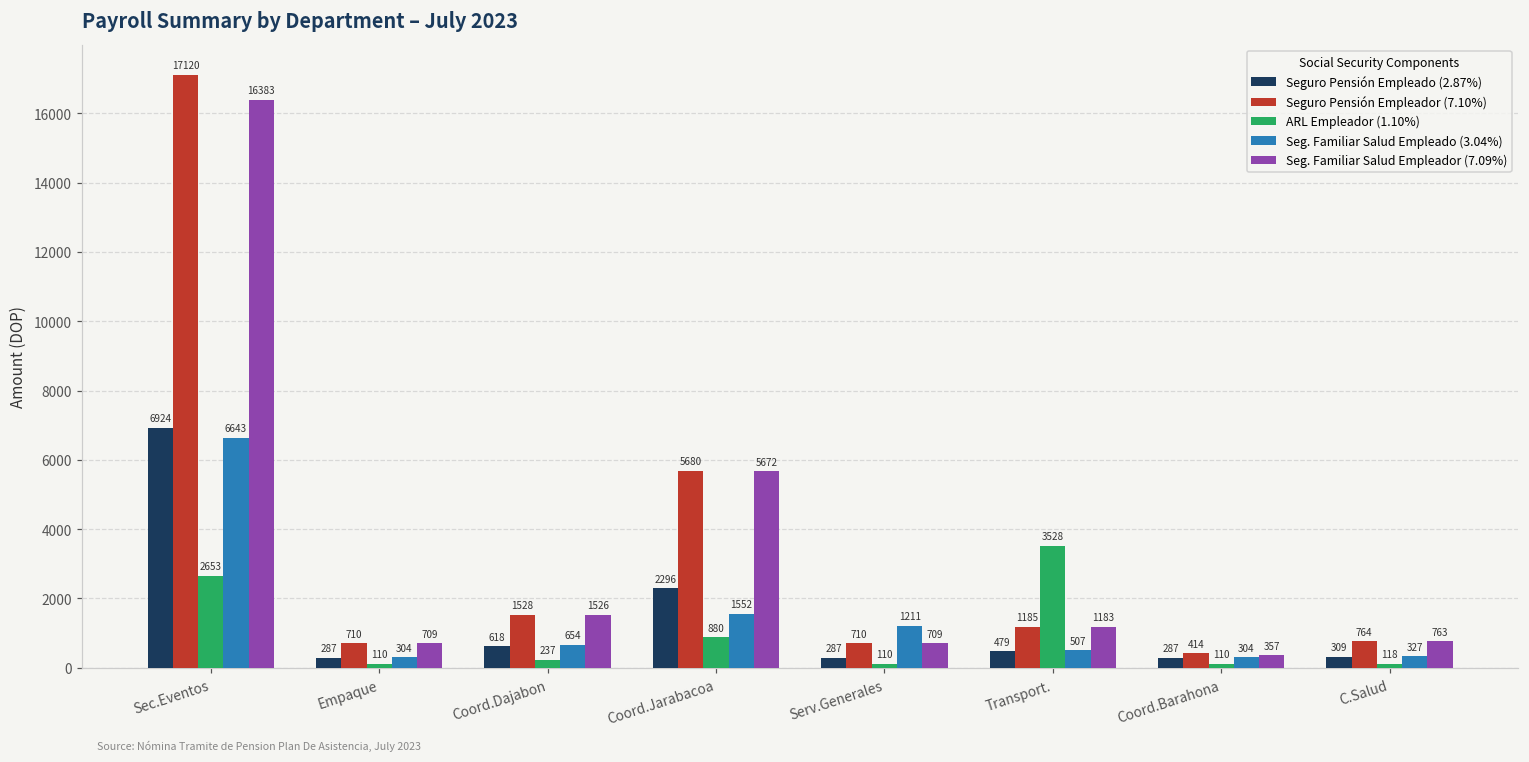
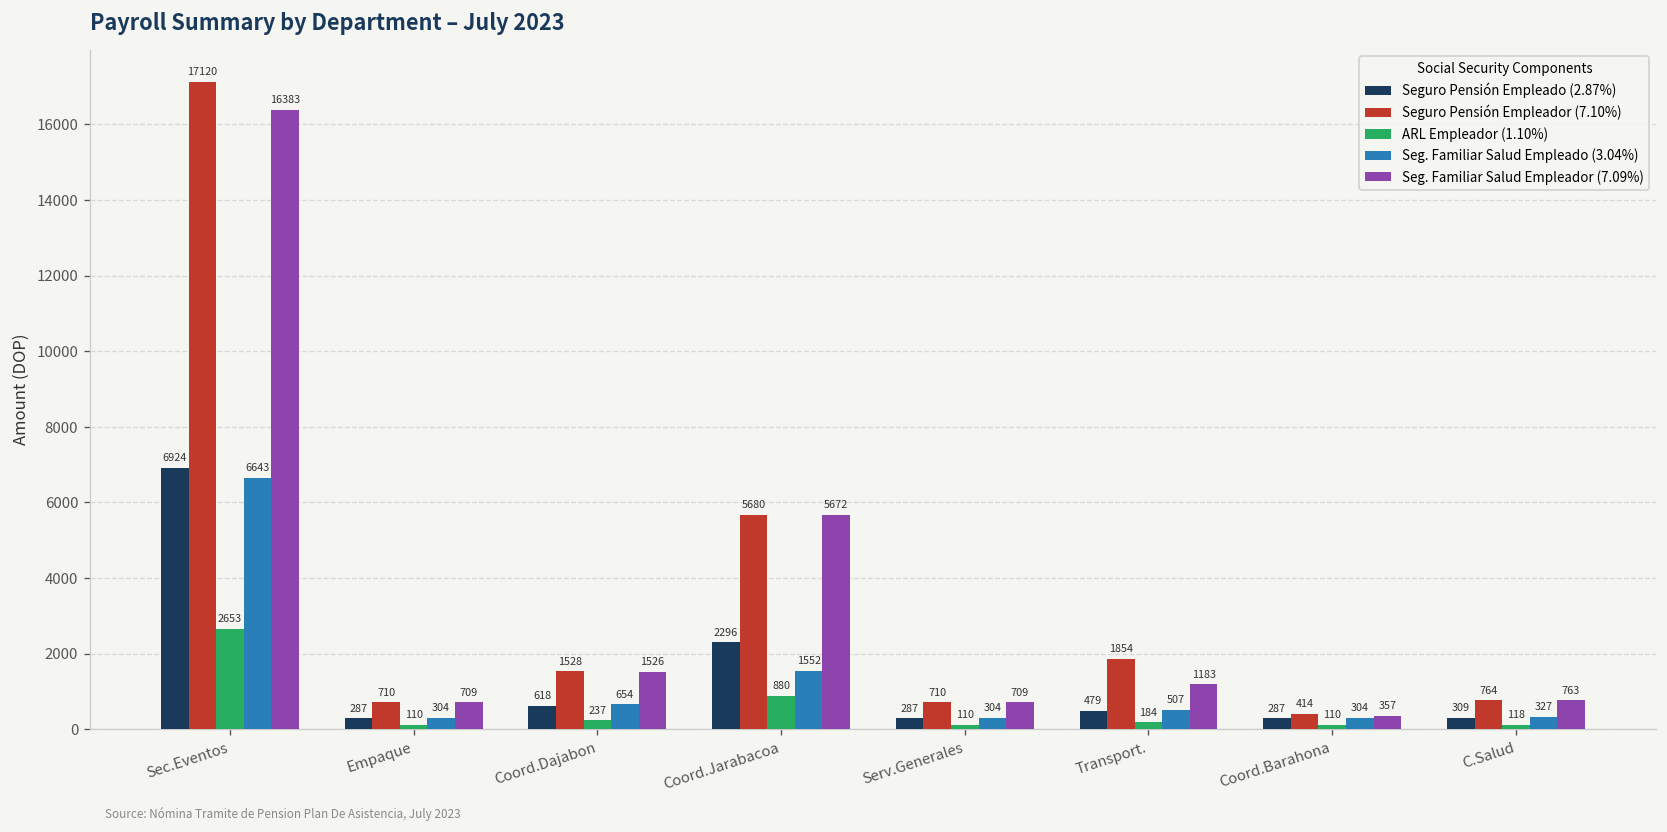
  {
    "Seguro Pensión Empleado (2.87%)": {
      "Sec.Eventos": 6924,
      "Empaque": 287,
      "Coord.Dajabon": 618,
      "Coord.Jarabacoa": 2296,
      "Serv.Generales": 287,
      "Transport.": 479,
      "Coord.Barahona": 287,
      "C.Salud": 309
    },
    "Seguro Pensión Empleador (7.10%)": {
      "Sec.Eventos": 17120,
      "Empaque": 710,
      "Coord.Dajabon": 1528,
      "Coord.Jarabacoa": 5680,
      "Serv.Generales": 710,
-     "Transport.": 1185,
+     "Transport.": 1854,
      "Coord.Barahona": 414,
      "C.Salud": 764
    },
    "ARL Empleador (1.10%)": {
      "Sec.Eventos": 2653,
      "Empaque": 110,
      "Coord.Dajabon": 237,
      "Coord.Jarabacoa": 880,
      "Serv.Generales": 110,
-     "Transport.": 3528,
+     "Transport.": 184,
      "Coord.Barahona": 110,
      "C.Salud": 118
    },
    "Seg. Familiar Salud Empleado (3.04%)": {
      "Sec.Eventos": 6643,
      "Empaque": 304,
      "Coord.Dajabon": 654,
      "Coord.Jarabacoa": 1552,
-     "Serv.Generales": 1211,
+     "Serv.Generales": 304,
      "Transport.": 507,
      "Coord.Barahona": 304,
      "C.Salud": 327
    },
    "Seg. Familiar Salud Empleador (7.09%)": {
      "Sec.Eventos": 16383,
      "Empaque": 709,
      "Coord.Dajabon": 1526,
      "Coord.Jarabacoa": 5672,
      "Serv.Generales": 709,
      "Transport.": 1183,
      "Coord.Barahona": 357,
      "C.Salud": 763
    }
  }
